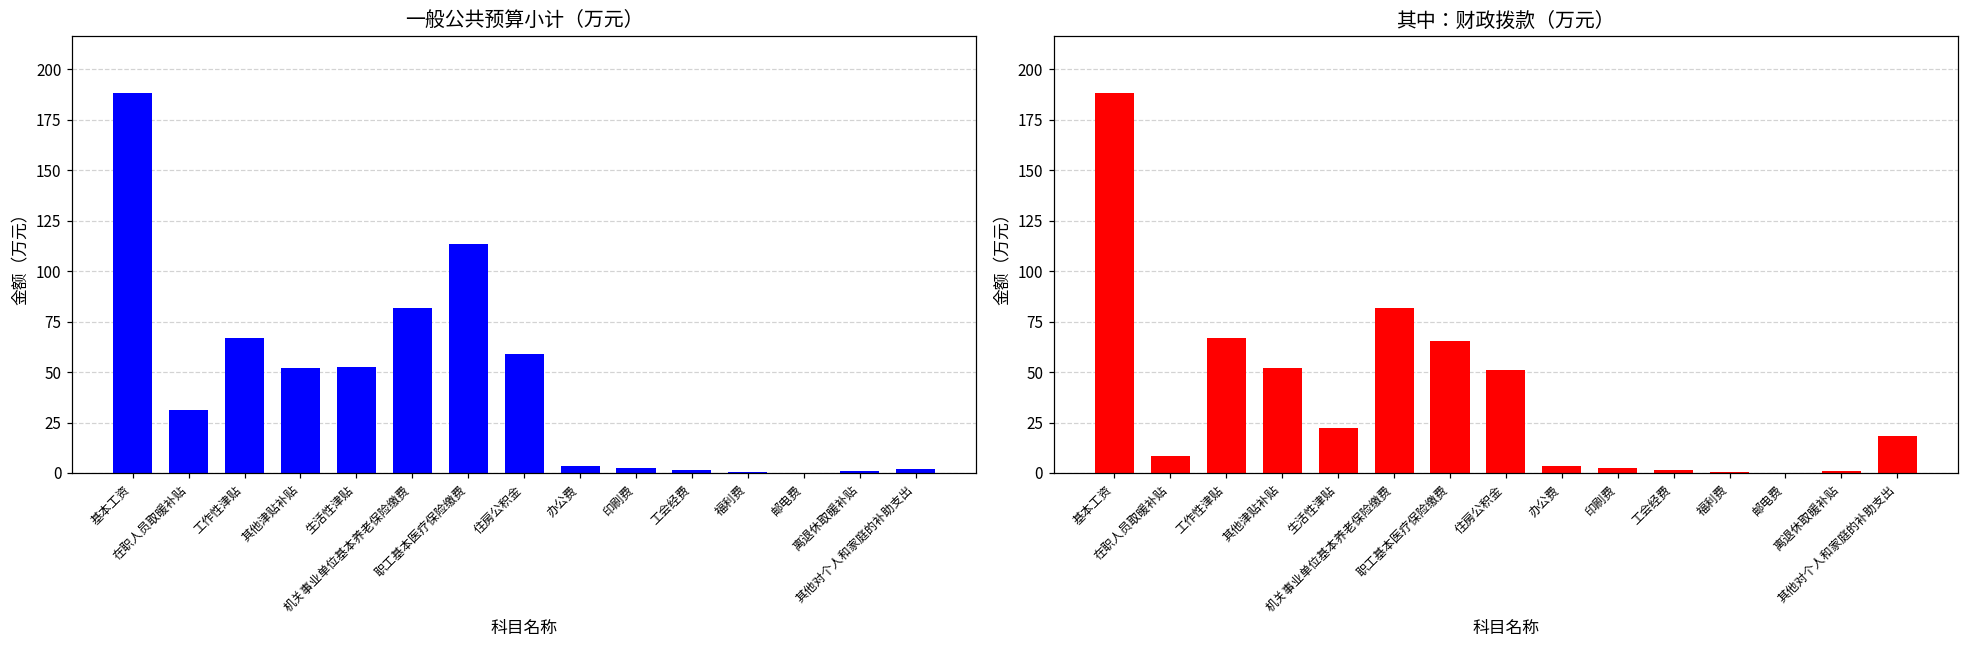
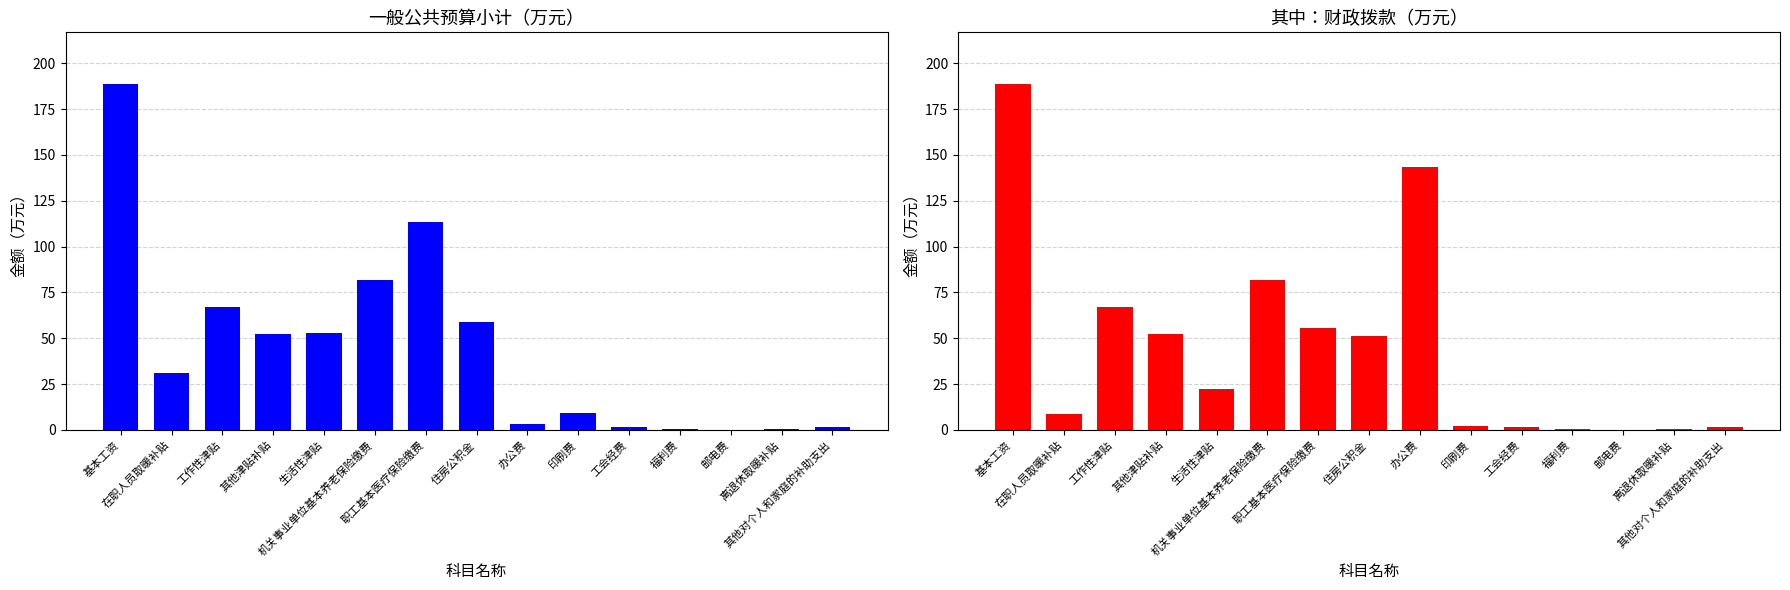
  {
    "一般公共预算小计（万元）": {
      "基本工资": 189,
      "在职人员取暖补贴": 31,
      "工作性津贴": 67,
      "其他津贴补贴": 52,
      "生活性津贴": 53,
      "机关事业单位基本养老保险缴费": 82,
      "职工基本医疗保险缴费": 113,
      "住房公积金": 59,
      "办公费": 3,
-     "印刷费": 2,
+     "印刷费": 9,
      "工会经费": 2,
      "其他对个人和家庭的补助支出": 2
    },
    "其中：财政拨款（万元）": {
      "基本工资": 189,
      "在职人员取暖补贴": 9,
      "工作性津贴": 67,
      "其他津贴补贴": 52,
      "生活性津贴": 22,
      "机关事业单位基本养老保险缴费": 82,
-     "职工基本医疗保险缴费": 65,
+     "职工基本医疗保险缴费": 56,
      "住房公积金": 51,
-     "办公费": 3,
+     "办公费": 143,
      "印刷费": 2,
      "工会经费": 2,
-     "其他对个人和家庭的补助支出": 18
+     "其他对个人和家庭的补助支出": 2
    }
  }
